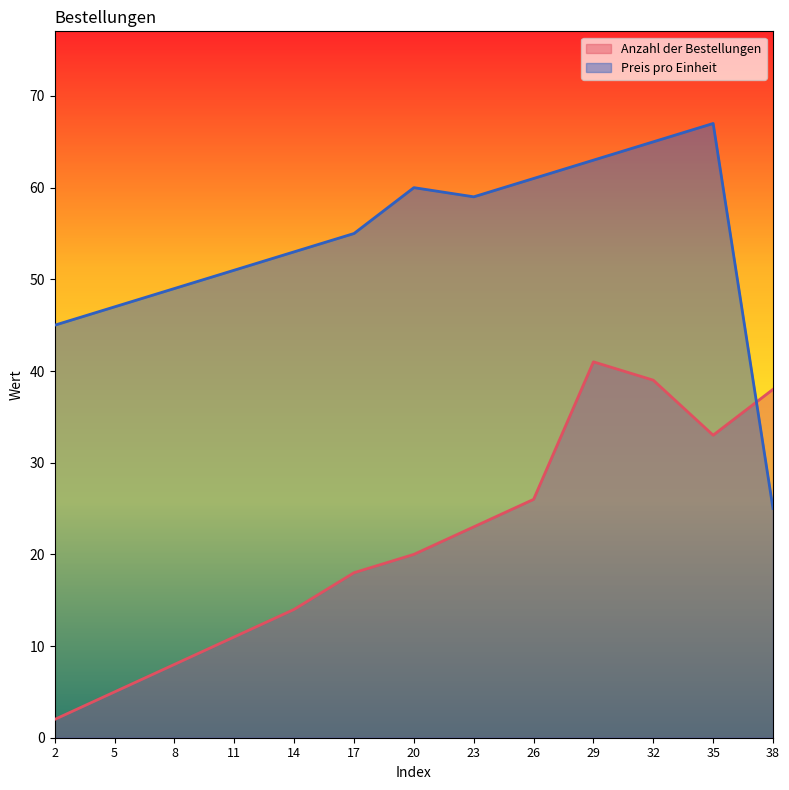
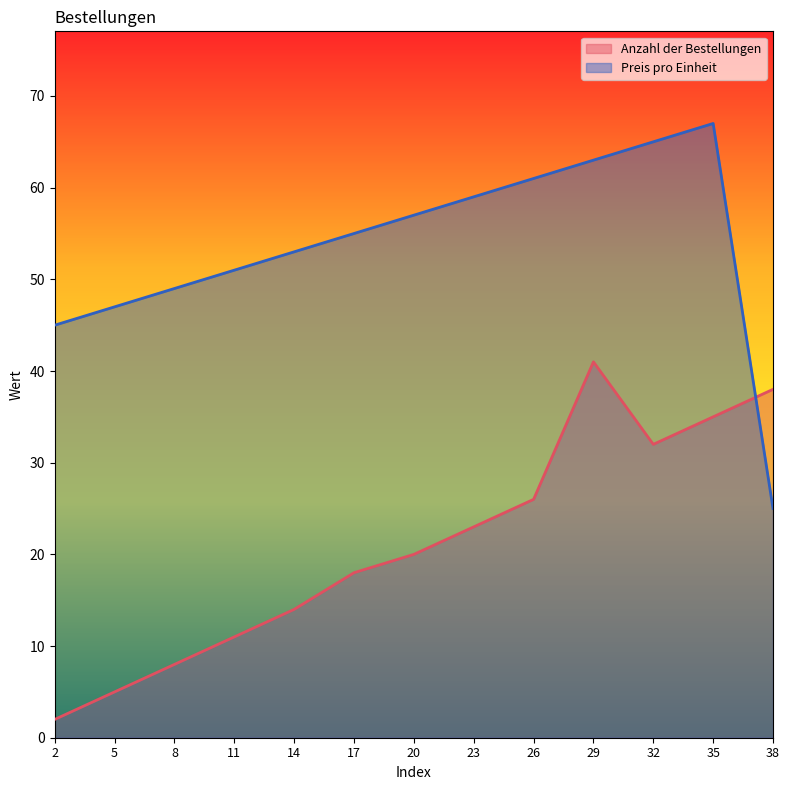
  {
    "Anzahl der Bestellungen": {
      "2": 2,
      "5": 5,
      "8": 8,
      "11": 11,
      "14": 14,
      "17": 18,
      "20": 20,
      "23": 23,
      "26": 26,
      "29": 41,
-     "32": 39,
-     "35": 33,
+     "32": 32,
+     "35": 35,
      "38": 38
    },
    "Preis pro Einheit": {
      "2": 45,
      "5": 47,
      "8": 49,
      "11": 51,
      "14": 53,
      "17": 55,
-     "20": 60,
+     "20": 57,
      "23": 59,
      "26": 61,
      "29": 63,
      "32": 65,
      "35": 67,
      "38": 25
    }
  }
